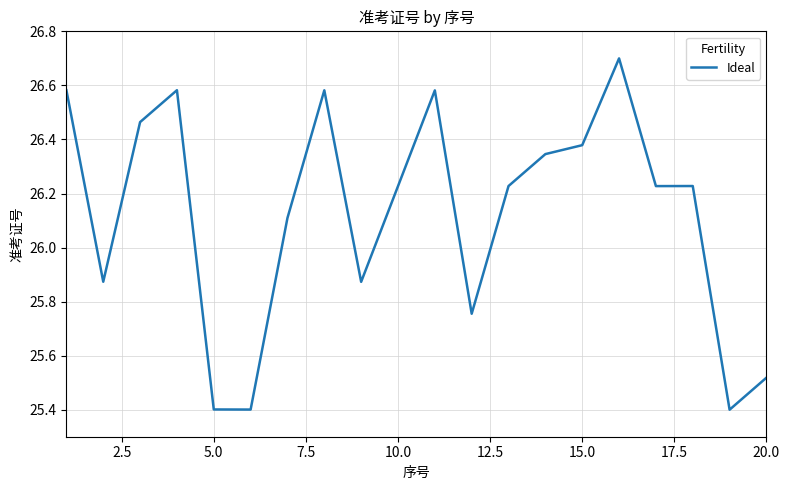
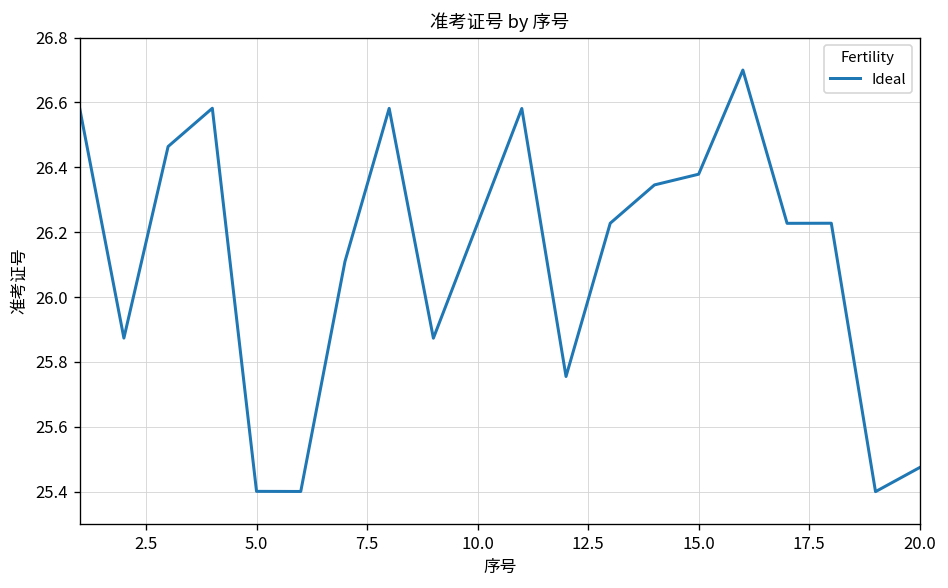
  {
    "5.0": 25.40,
    "10.0": 26.23,
    "15.0": 26.38,
-   "20.0": 25.52
+   "20.0": 25.47
  }
